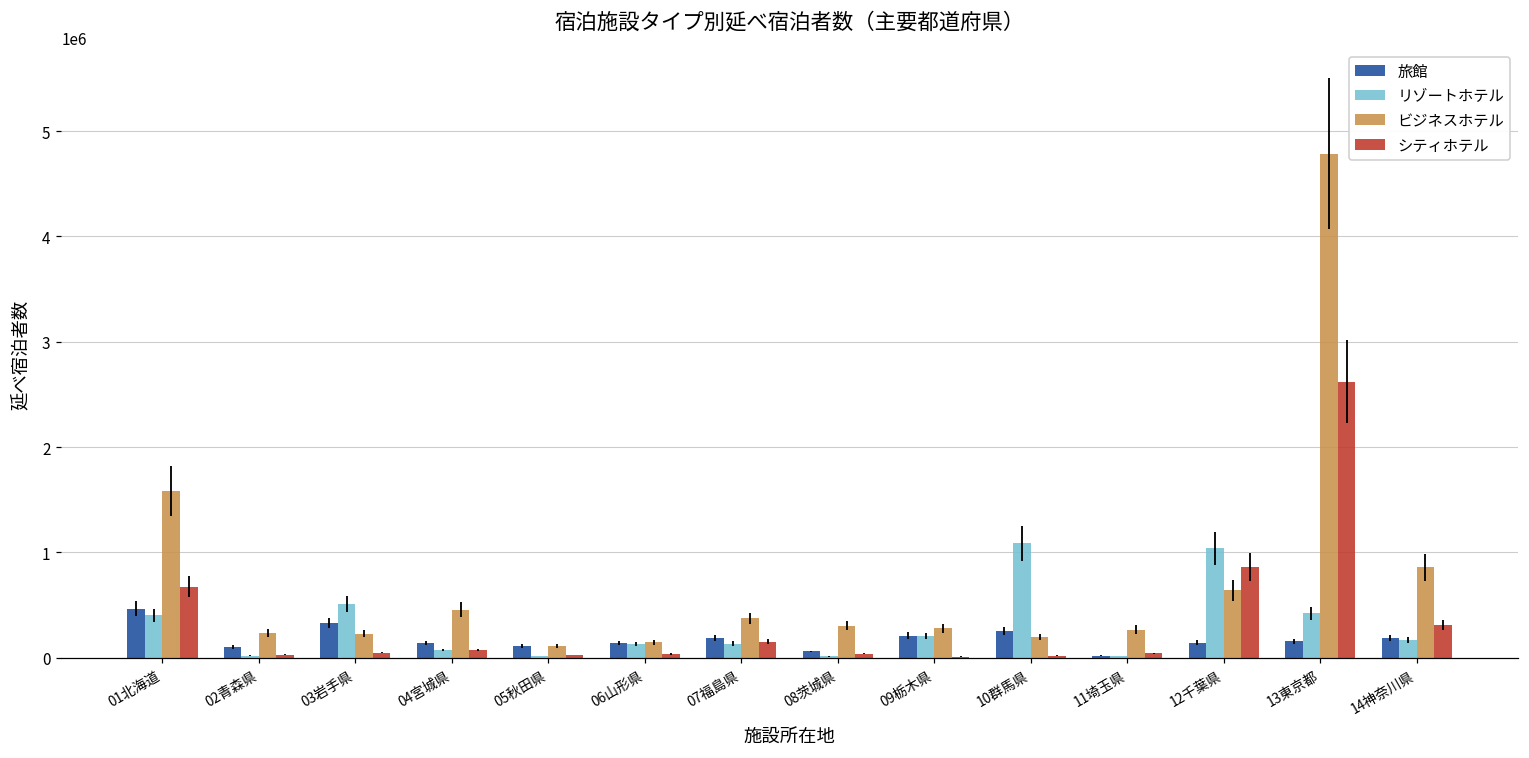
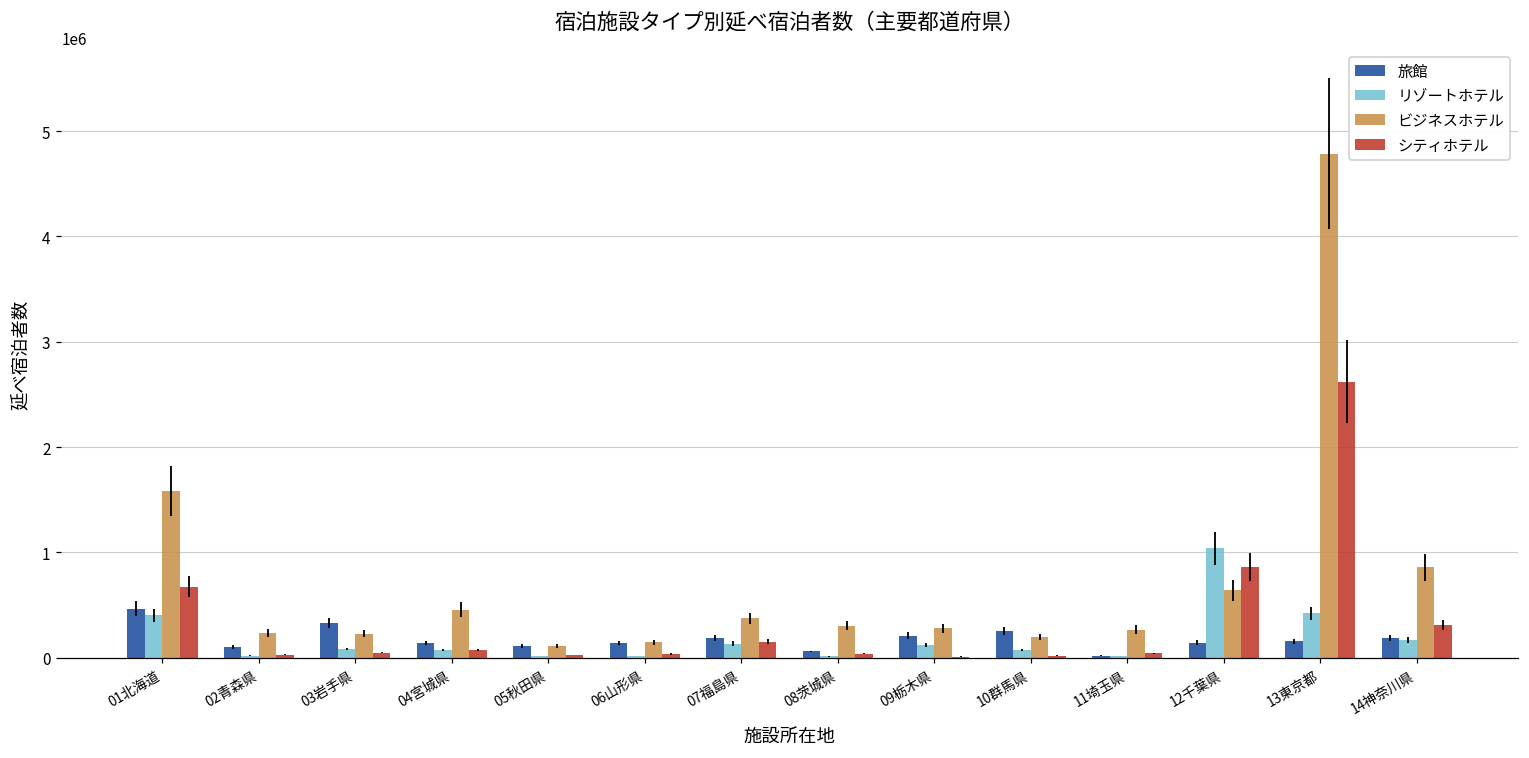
  {
    "旅館": {
      "01北海道": 500000,
      "02青森県": 100000,
      "03岩手県": 300000,
      "04宮城県": 100000,
      "05秋田県": 100000,
      "06山形県": 100000,
      "07福島県": 200000,
      "08茨城県": 100000,
      "09栃木県": 200000,
      "10群馬県": 300000,
      "12千葉県": 100000,
      "13東京都": 200000,
      "14神奈川県": 200000
    },
    "リゾートホテル": {
      "01北海道": 400000,
-     "03岩手県": 500000,
+     "03岩手県": 100000,
      "04宮城県": 100000,
-     "06山形県": 100000,
+     "06山形県": 0,
      "07福島県": 100000,
-     "09栃木県": 200000,
-     "10群馬県": 1100000,
+     "09栃木県": 100000,
+     "10群馬県": 100000,
      "12千葉県": 1000000,
      "13東京都": 400000,
      "14神奈川県": 200000
    },
    "ビジネスホテル": {
      "01北海道": 1600000,
      "02青森県": 200000,
      "03岩手県": 200000,
      "04宮城県": 500000,
      "05秋田県": 100000,
      "06山形県": 100000,
      "07福島県": 400000,
      "08茨城県": 300000,
      "09栃木県": 300000,
      "10群馬県": 200000,
      "11埼玉県": 300000,
      "12千葉県": 600000,
      "13東京都": 4800000,
      "14神奈川県": 900000
    },
    "シティホテル": {
      "01北海道": 700000,
      "02青森県": 0,
      "03岩手県": 0,
      "04宮城県": 100000,
      "05秋田県": 0,
      "06山形県": 0,
      "07福島県": 200000,
      "08茨城県": 0,
      "11埼玉県": 0,
      "12千葉県": 900000,
      "13東京都": 2600000,
      "14神奈川県": 300000
    }
  }
